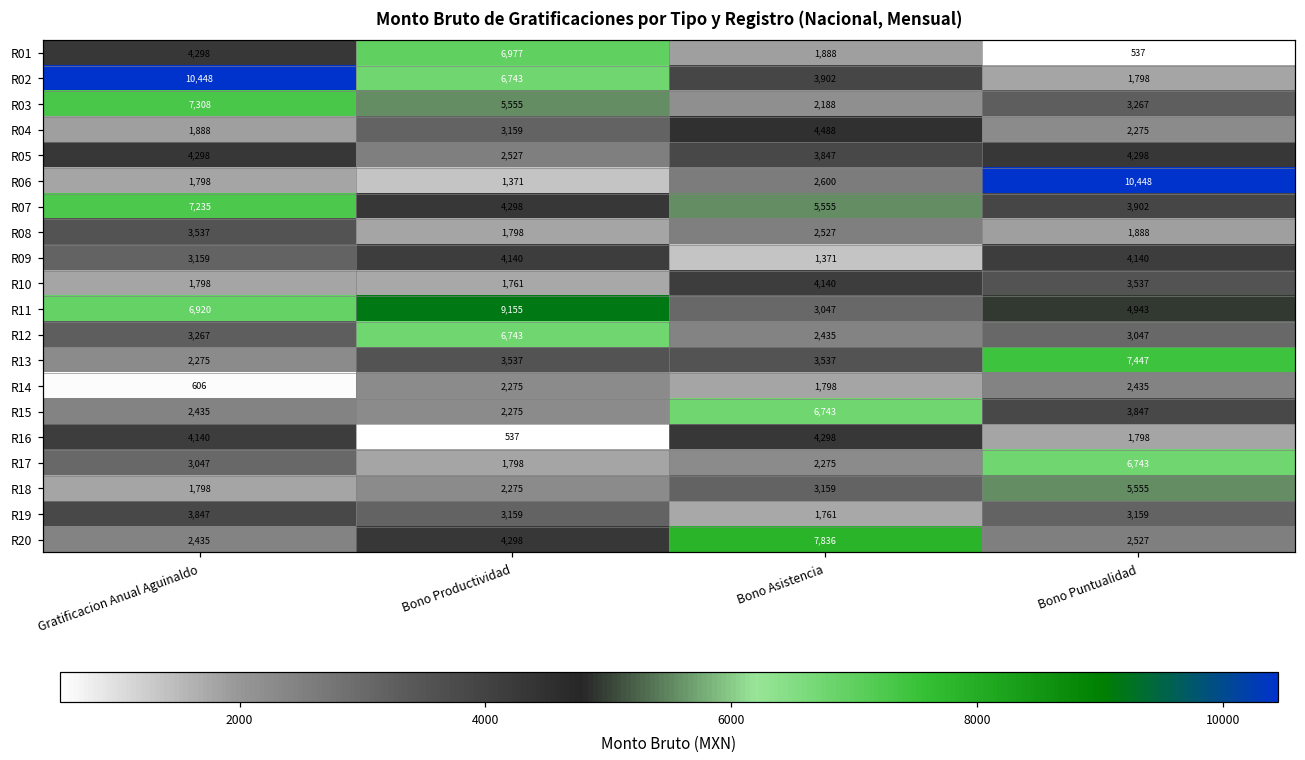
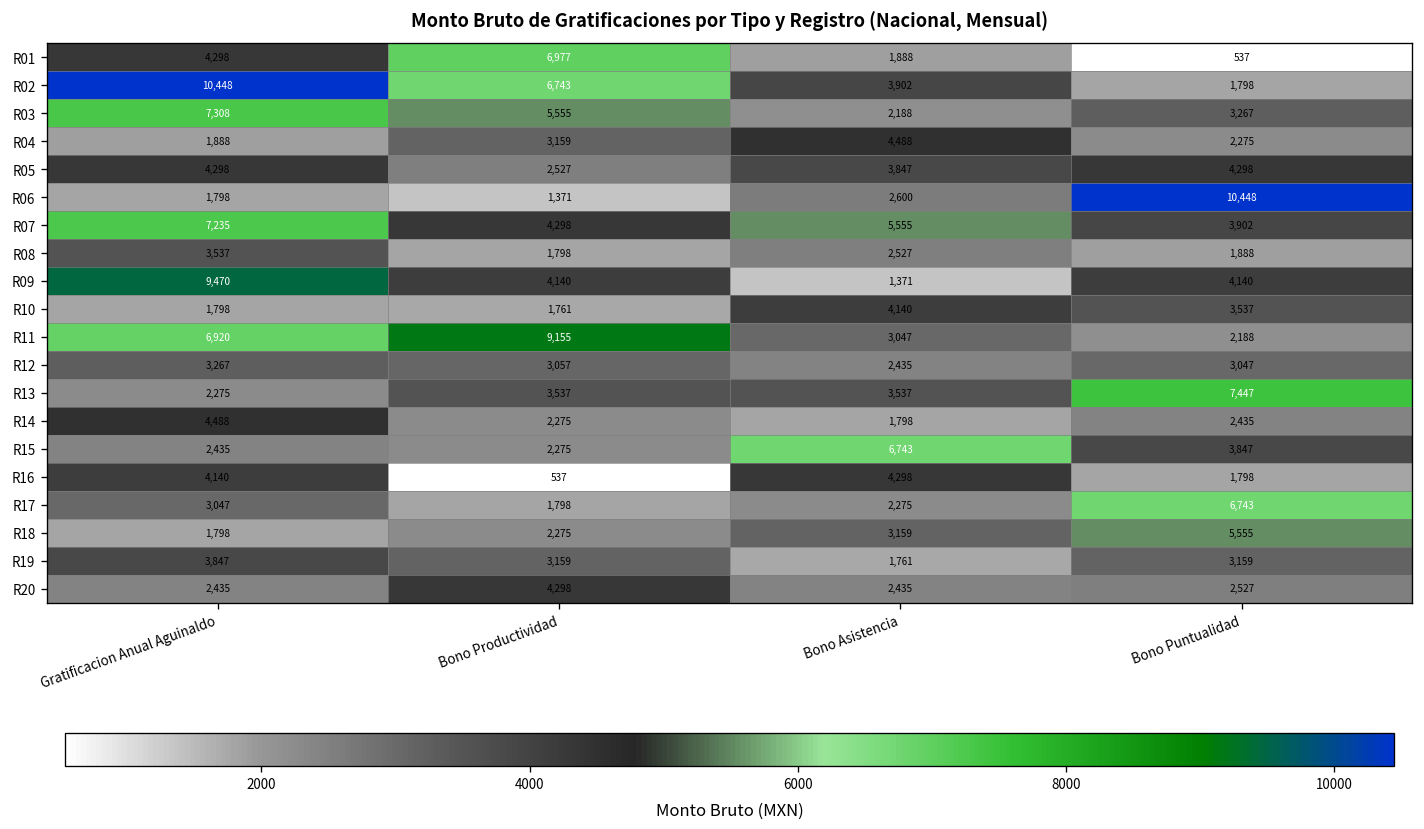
  {
    "R01": {
      "Gratificacion Anual Aguinaldo": "4,298",
      "Bono Productividad": "6,977",
      "Bono Asistencia": "1,888",
      "Bono Puntualidad": "537"
    },
    "R02": {
      "Gratificacion Anual Aguinaldo": "10,448",
      "Bono Productividad": "6,743",
      "Bono Asistencia": "3,902",
      "Bono Puntualidad": "1,798"
    },
    "R03": {
      "Gratificacion Anual Aguinaldo": "7,308",
      "Bono Productividad": "5,555",
      "Bono Asistencia": "2,188",
      "Bono Puntualidad": "3,267"
    },
    "R04": {
      "Gratificacion Anual Aguinaldo": "1,888",
      "Bono Productividad": "3,159",
      "Bono Asistencia": "4,488",
      "Bono Puntualidad": "2,275"
    },
    "R05": {
      "Gratificacion Anual Aguinaldo": "4,298",
      "Bono Productividad": "2,527",
      "Bono Asistencia": "3,847",
      "Bono Puntualidad": "4,298"
    },
    "R06": {
      "Gratificacion Anual Aguinaldo": "1,798",
      "Bono Productividad": "1,371",
      "Bono Asistencia": "2,600",
      "Bono Puntualidad": "10,448"
    },
    "R07": {
      "Gratificacion Anual Aguinaldo": "7,235",
      "Bono Productividad": "4,298",
      "Bono Asistencia": "5,555",
      "Bono Puntualidad": "3,902"
    },
    "R08": {
      "Gratificacion Anual Aguinaldo": "3,537",
      "Bono Productividad": "1,798",
      "Bono Asistencia": "2,527",
      "Bono Puntualidad": "1,888"
    },
    "R09": {
-     "Gratificacion Anual Aguinaldo": "3,159",
+     "Gratificacion Anual Aguinaldo": "9,470",
      "Bono Productividad": "4,140",
      "Bono Asistencia": "1,371",
      "Bono Puntualidad": "4,140"
    },
    "R10": {
      "Gratificacion Anual Aguinaldo": "1,798",
      "Bono Productividad": "1,761",
      "Bono Asistencia": "4,140",
      "Bono Puntualidad": "3,537"
    },
    "R11": {
      "Gratificacion Anual Aguinaldo": "6,920",
      "Bono Productividad": "9,155",
      "Bono Asistencia": "3,047",
-     "Bono Puntualidad": "4,943"
+     "Bono Puntualidad": "2,188"
    },
    "R12": {
      "Gratificacion Anual Aguinaldo": "3,267",
-     "Bono Productividad": "6,743",
+     "Bono Productividad": "3,057",
      "Bono Asistencia": "2,435",
      "Bono Puntualidad": "3,047"
    },
    "R13": {
      "Gratificacion Anual Aguinaldo": "2,275",
      "Bono Productividad": "3,537",
      "Bono Asistencia": "3,537",
      "Bono Puntualidad": "7,447"
    },
    "R14": {
-     "Gratificacion Anual Aguinaldo": "606",
+     "Gratificacion Anual Aguinaldo": "4,488",
      "Bono Productividad": "2,275",
      "Bono Asistencia": "1,798",
      "Bono Puntualidad": "2,435"
    },
    "R15": {
      "Gratificacion Anual Aguinaldo": "2,435",
      "Bono Productividad": "2,275",
      "Bono Asistencia": "6,743",
      "Bono Puntualidad": "3,847"
    },
    "R16": {
      "Gratificacion Anual Aguinaldo": "4,140",
      "Bono Productividad": "537",
      "Bono Asistencia": "4,298",
      "Bono Puntualidad": "1,798"
    },
    "R17": {
      "Gratificacion Anual Aguinaldo": "3,047",
      "Bono Productividad": "1,798",
      "Bono Asistencia": "2,275",
      "Bono Puntualidad": "6,743"
    },
    "R18": {
      "Gratificacion Anual Aguinaldo": "1,798",
      "Bono Productividad": "2,275",
      "Bono Asistencia": "3,159",
      "Bono Puntualidad": "5,555"
    },
    "R19": {
      "Gratificacion Anual Aguinaldo": "3,847",
      "Bono Productividad": "3,159",
      "Bono Asistencia": "1,761",
      "Bono Puntualidad": "3,159"
    },
    "R20": {
      "Gratificacion Anual Aguinaldo": "2,435",
      "Bono Productividad": "4,298",
-     "Bono Asistencia": "7,836",
+     "Bono Asistencia": "2,435",
      "Bono Puntualidad": "2,527"
    }
  }
